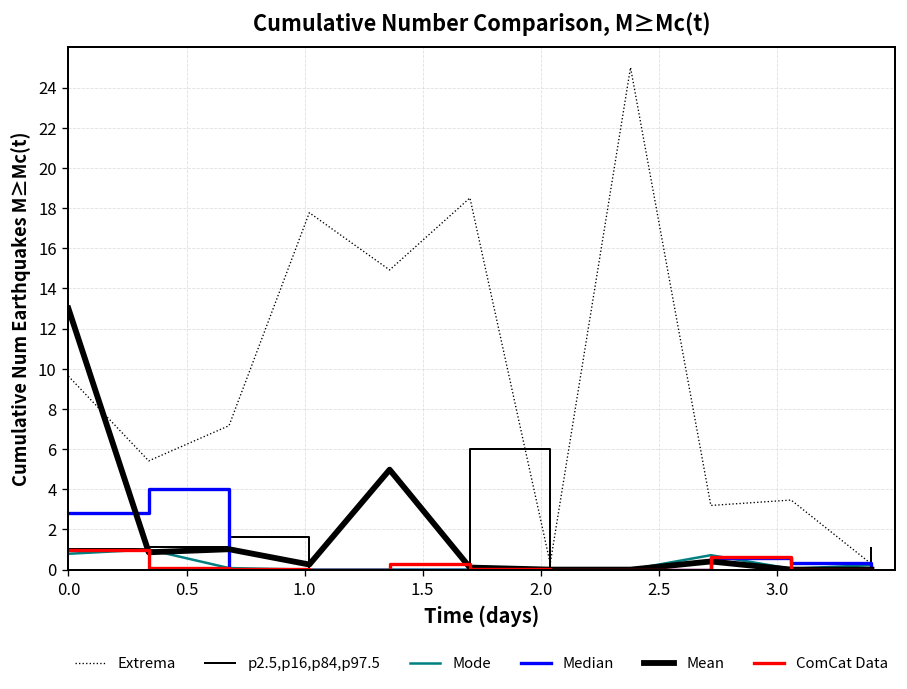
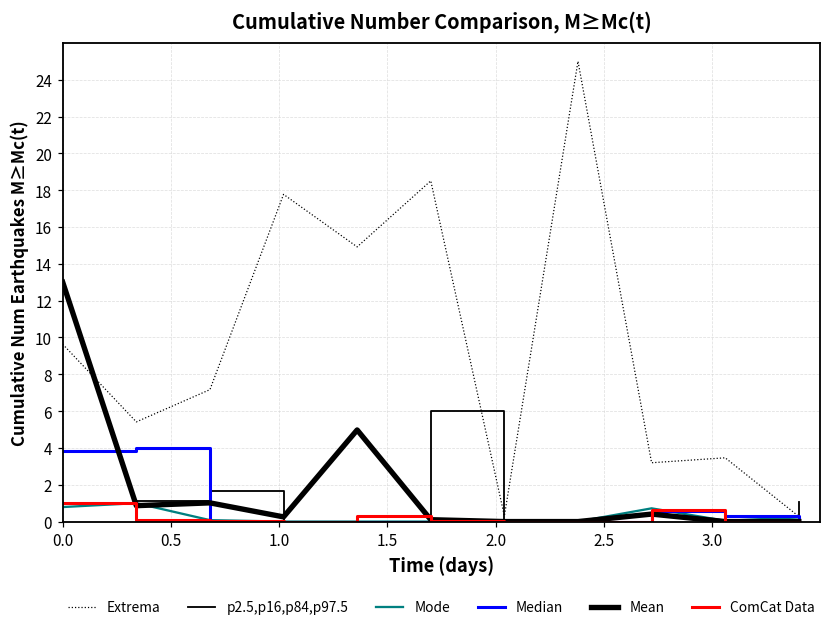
  {
    "Mode": {
      "0.0": 0.8
    },
    "Median": {
-     "0.0": 2.8
+     "0.0": 3.9
    }
  }
